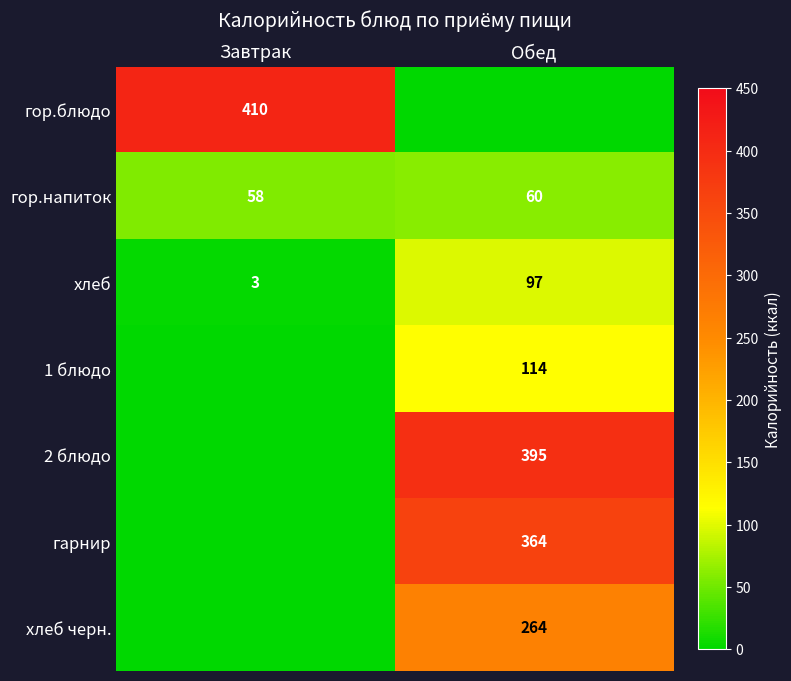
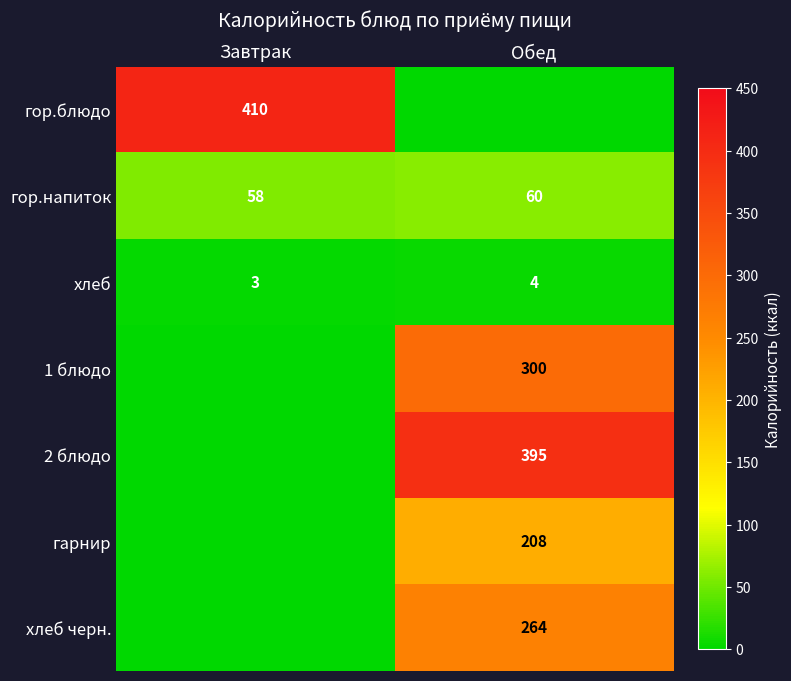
  {
    "гор.блюдо": {
      "Завтрак": 410
    },
    "гор.напиток": {
      "Завтрак": 58,
      "Обед": 60
    },
    "хлеб": {
      "Завтрак": 3,
-     "Обед": 97
+     "Обед": 4
    },
    "1 блюдо": {
-     "Обед": 114
+     "Обед": 300
    },
    "2 блюдо": {
      "Обед": 395
    },
    "гарнир": {
-     "Обед": 364
+     "Обед": 208
    },
    "хлеб черн.": {
      "Обед": 264
    }
  }
